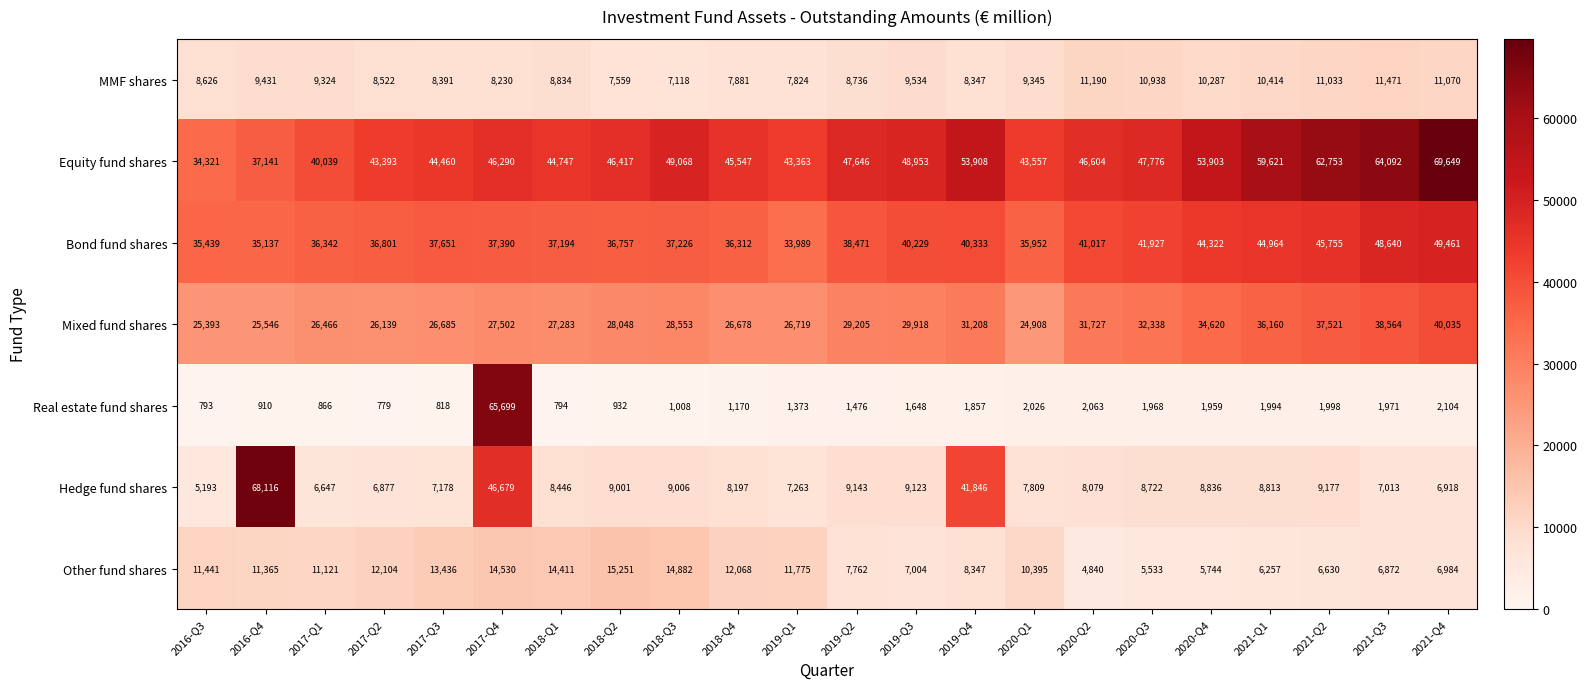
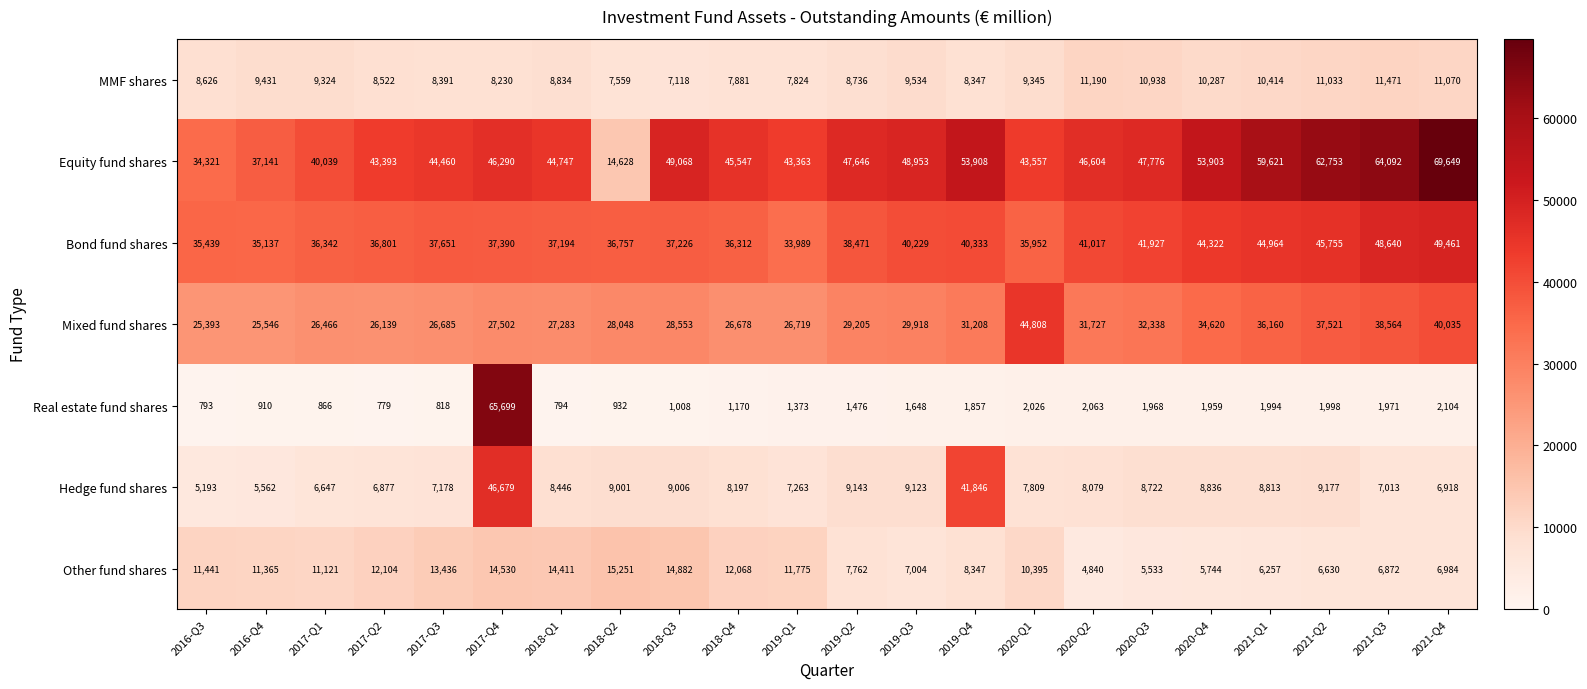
  {
    "MMF shares": {
      "2016-Q3": "8,626",
      "2016-Q4": "9,431",
      "2017-Q1": "9,324",
      "2017-Q2": "8,522",
      "2017-Q3": "8,391",
      "2017-Q4": "8,230",
      "2018-Q1": "8,834",
      "2018-Q2": "7,559",
      "2018-Q3": "7,118",
      "2018-Q4": "7,881",
      "2019-Q1": "7,824",
      "2019-Q2": "8,736",
      "2019-Q3": "9,534",
      "2019-Q4": "8,347",
      "2020-Q1": "9,345",
      "2020-Q2": "11,190",
      "2020-Q3": "10,938",
      "2020-Q4": "10,287",
      "2021-Q1": "10,414",
      "2021-Q2": "11,033",
      "2021-Q3": "11,471",
      "2021-Q4": "11,070"
    },
    "Equity fund shares": {
      "2016-Q3": "34,321",
      "2016-Q4": "37,141",
      "2017-Q1": "40,039",
      "2017-Q2": "43,393",
      "2017-Q3": "44,460",
      "2017-Q4": "46,290",
      "2018-Q1": "44,747",
-     "2018-Q2": "46,417",
+     "2018-Q2": "14,628",
      "2018-Q3": "49,068",
      "2018-Q4": "45,547",
      "2019-Q1": "43,363",
      "2019-Q2": "47,646",
      "2019-Q3": "48,953",
      "2019-Q4": "53,908",
      "2020-Q1": "43,557",
      "2020-Q2": "46,604",
      "2020-Q3": "47,776",
      "2020-Q4": "53,903",
      "2021-Q1": "59,621",
      "2021-Q2": "62,753",
      "2021-Q3": "64,092",
      "2021-Q4": "69,649"
    },
    "Bond fund shares": {
      "2016-Q3": "35,439",
      "2016-Q4": "35,137",
      "2017-Q1": "36,342",
      "2017-Q2": "36,801",
      "2017-Q3": "37,651",
      "2017-Q4": "37,390",
      "2018-Q1": "37,194",
      "2018-Q2": "36,757",
      "2018-Q3": "37,226",
      "2018-Q4": "36,312",
      "2019-Q1": "33,989",
      "2019-Q2": "38,471",
      "2019-Q3": "40,229",
      "2019-Q4": "40,333",
      "2020-Q1": "35,952",
      "2020-Q2": "41,017",
      "2020-Q3": "41,927",
      "2020-Q4": "44,322",
      "2021-Q1": "44,964",
      "2021-Q2": "45,755",
      "2021-Q3": "48,640",
      "2021-Q4": "49,461"
    },
    "Mixed fund shares": {
      "2016-Q3": "25,393",
      "2016-Q4": "25,546",
      "2017-Q1": "26,466",
      "2017-Q2": "26,139",
      "2017-Q3": "26,685",
      "2017-Q4": "27,502",
      "2018-Q1": "27,283",
      "2018-Q2": "28,048",
      "2018-Q3": "28,553",
      "2018-Q4": "26,678",
      "2019-Q1": "26,719",
      "2019-Q2": "29,205",
      "2019-Q3": "29,918",
      "2019-Q4": "31,208",
-     "2020-Q1": "24,908",
+     "2020-Q1": "44,808",
      "2020-Q2": "31,727",
      "2020-Q3": "32,338",
      "2020-Q4": "34,620",
      "2021-Q1": "36,160",
      "2021-Q2": "37,521",
      "2021-Q3": "38,564",
      "2021-Q4": "40,035"
    },
    "Real estate fund shares": {
      "2016-Q3": "793",
      "2016-Q4": "910",
      "2017-Q1": "866",
      "2017-Q2": "779",
      "2017-Q3": "818",
      "2017-Q4": "65,699",
      "2018-Q1": "794",
      "2018-Q2": "932",
      "2018-Q3": "1,008",
      "2018-Q4": "1,170",
      "2019-Q1": "1,373",
      "2019-Q2": "1,476",
      "2019-Q3": "1,648",
      "2019-Q4": "1,857",
      "2020-Q1": "2,026",
      "2020-Q2": "2,063",
      "2020-Q3": "1,968",
      "2020-Q4": "1,959",
      "2021-Q1": "1,994",
      "2021-Q2": "1,998",
      "2021-Q3": "1,971",
      "2021-Q4": "2,104"
    },
    "Hedge fund shares": {
      "2016-Q3": "5,193",
-     "2016-Q4": "68,116",
+     "2016-Q4": "5,562",
      "2017-Q1": "6,647",
      "2017-Q2": "6,877",
      "2017-Q3": "7,178",
      "2017-Q4": "46,679",
      "2018-Q1": "8,446",
      "2018-Q2": "9,001",
      "2018-Q3": "9,006",
      "2018-Q4": "8,197",
      "2019-Q1": "7,263",
      "2019-Q2": "9,143",
      "2019-Q3": "9,123",
      "2019-Q4": "41,846",
      "2020-Q1": "7,809",
      "2020-Q2": "8,079",
      "2020-Q3": "8,722",
      "2020-Q4": "8,836",
      "2021-Q1": "8,813",
      "2021-Q2": "9,177",
      "2021-Q3": "7,013",
      "2021-Q4": "6,918"
    },
    "Other fund shares": {
      "2016-Q3": "11,441",
      "2016-Q4": "11,365",
      "2017-Q1": "11,121",
      "2017-Q2": "12,104",
      "2017-Q3": "13,436",
      "2017-Q4": "14,530",
      "2018-Q1": "14,411",
      "2018-Q2": "15,251",
      "2018-Q3": "14,882",
      "2018-Q4": "12,068",
      "2019-Q1": "11,775",
      "2019-Q2": "7,762",
      "2019-Q3": "7,004",
      "2019-Q4": "8,347",
      "2020-Q1": "10,395",
      "2020-Q2": "4,840",
      "2020-Q3": "5,533",
      "2020-Q4": "5,744",
      "2021-Q1": "6,257",
      "2021-Q2": "6,630",
      "2021-Q3": "6,872",
      "2021-Q4": "6,984"
    }
  }
